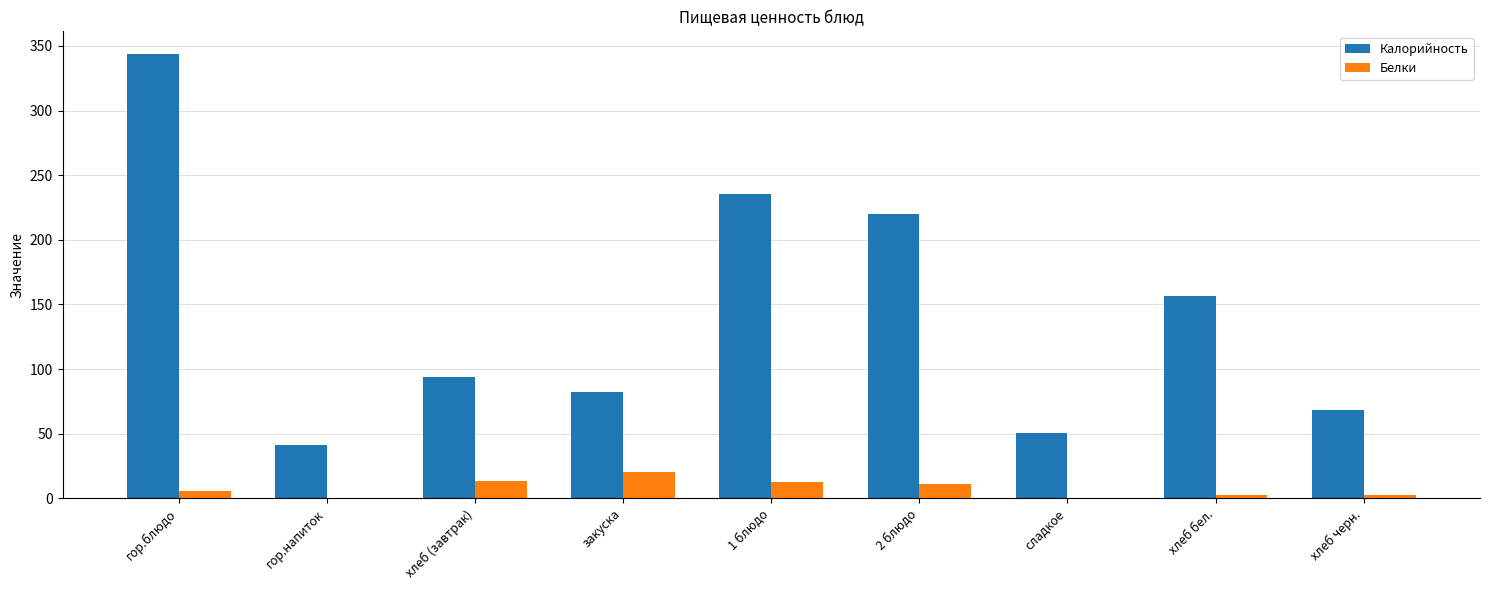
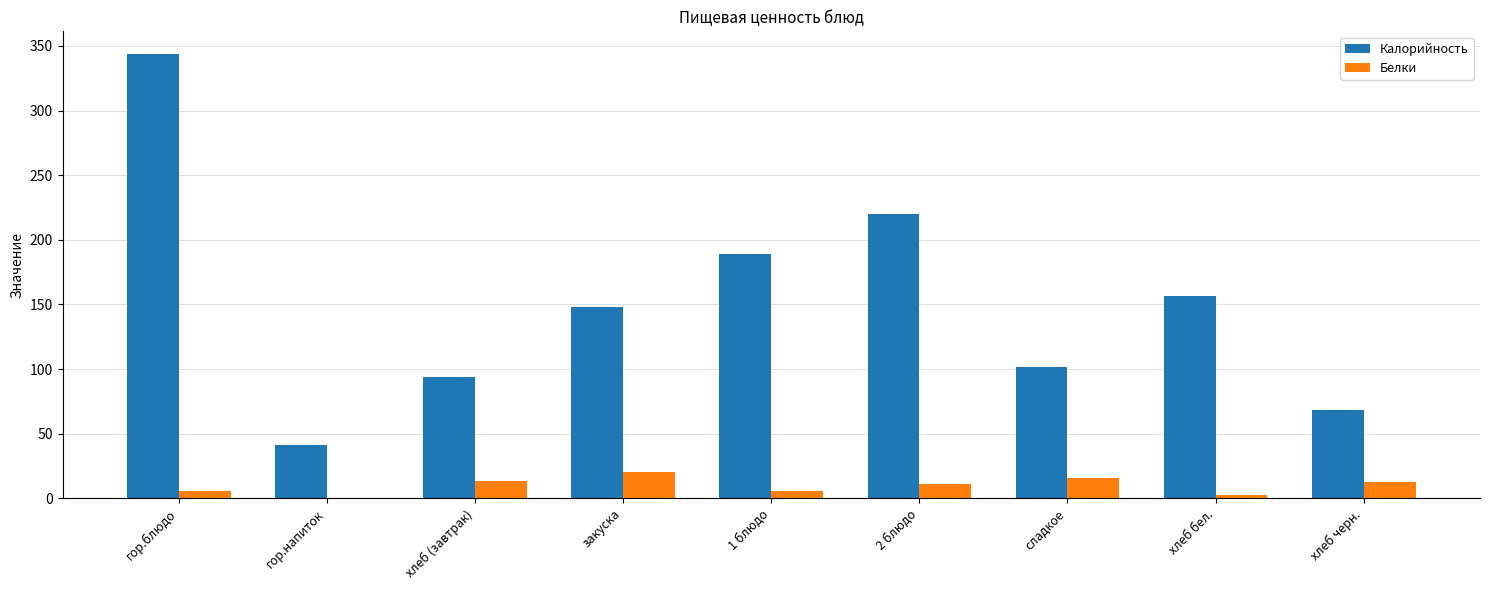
  {
    "Калорийность": {
      "гор.блюдо": 344,
      "гор.напиток": 41,
      "хлеб (завтрак)": 94,
-     "закуска": 82,
-     "1 блюдо": 235,
+     "закуска": 148,
+     "1 блюдо": 189,
      "2 блюдо": 220,
-     "сладкое": 51,
+     "сладкое": 101,
      "хлеб бел.": 157,
      "хлеб черн.": 68
    },
    "Белки": {
      "гор.блюдо": 6,
      "хлеб (завтрак)": 14,
      "закуска": 20,
-     "1 блюдо": 12,
+     "1 блюдо": 6,
      "2 блюдо": 11,
-     "сладкое": 0,
+     "сладкое": 16,
      "хлеб бел.": 3,
-     "хлеб черн.": 2
+     "хлеб черн.": 13
    }
  }
